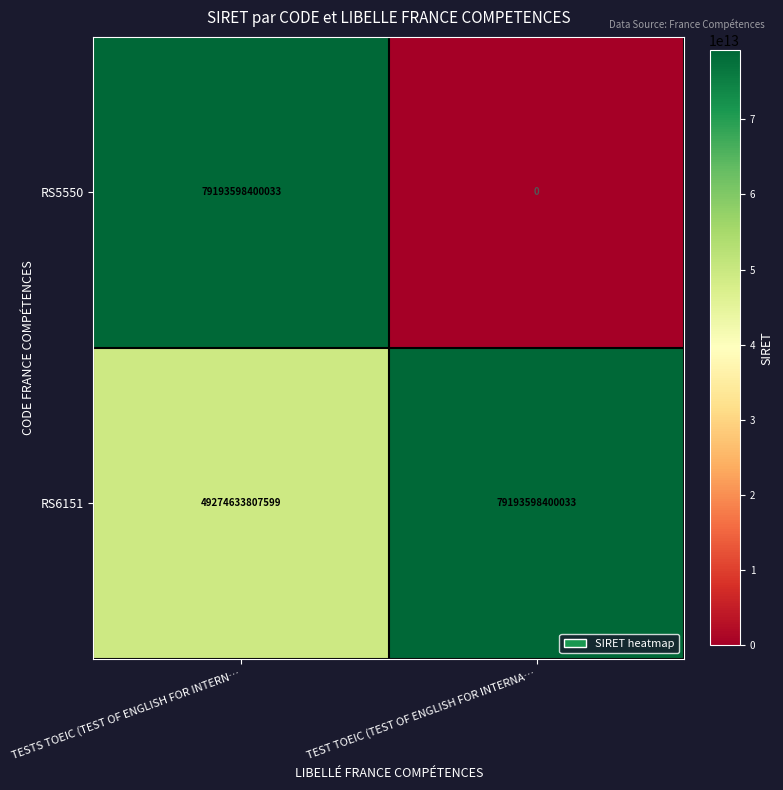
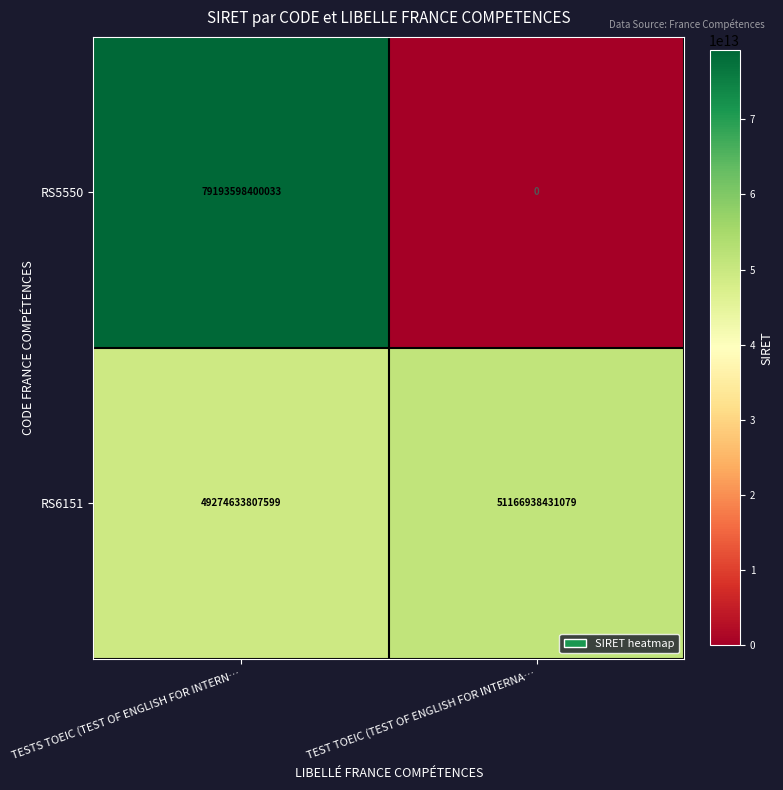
  {
    "RS5550": {
      "TESTS TOEIC (TEST OF ENGLISH FOR INTERN…": 79193598400033,
      "TEST TOEIC (TEST OF ENGLISH FOR INTERNA…": 0
    },
    "RS6151": {
      "TESTS TOEIC (TEST OF ENGLISH FOR INTERN…": 49274633807599,
-     "TEST TOEIC (TEST OF ENGLISH FOR INTERNA…": 79193598400033
+     "TEST TOEIC (TEST OF ENGLISH FOR INTERNA…": 51166938431079
    }
  }
